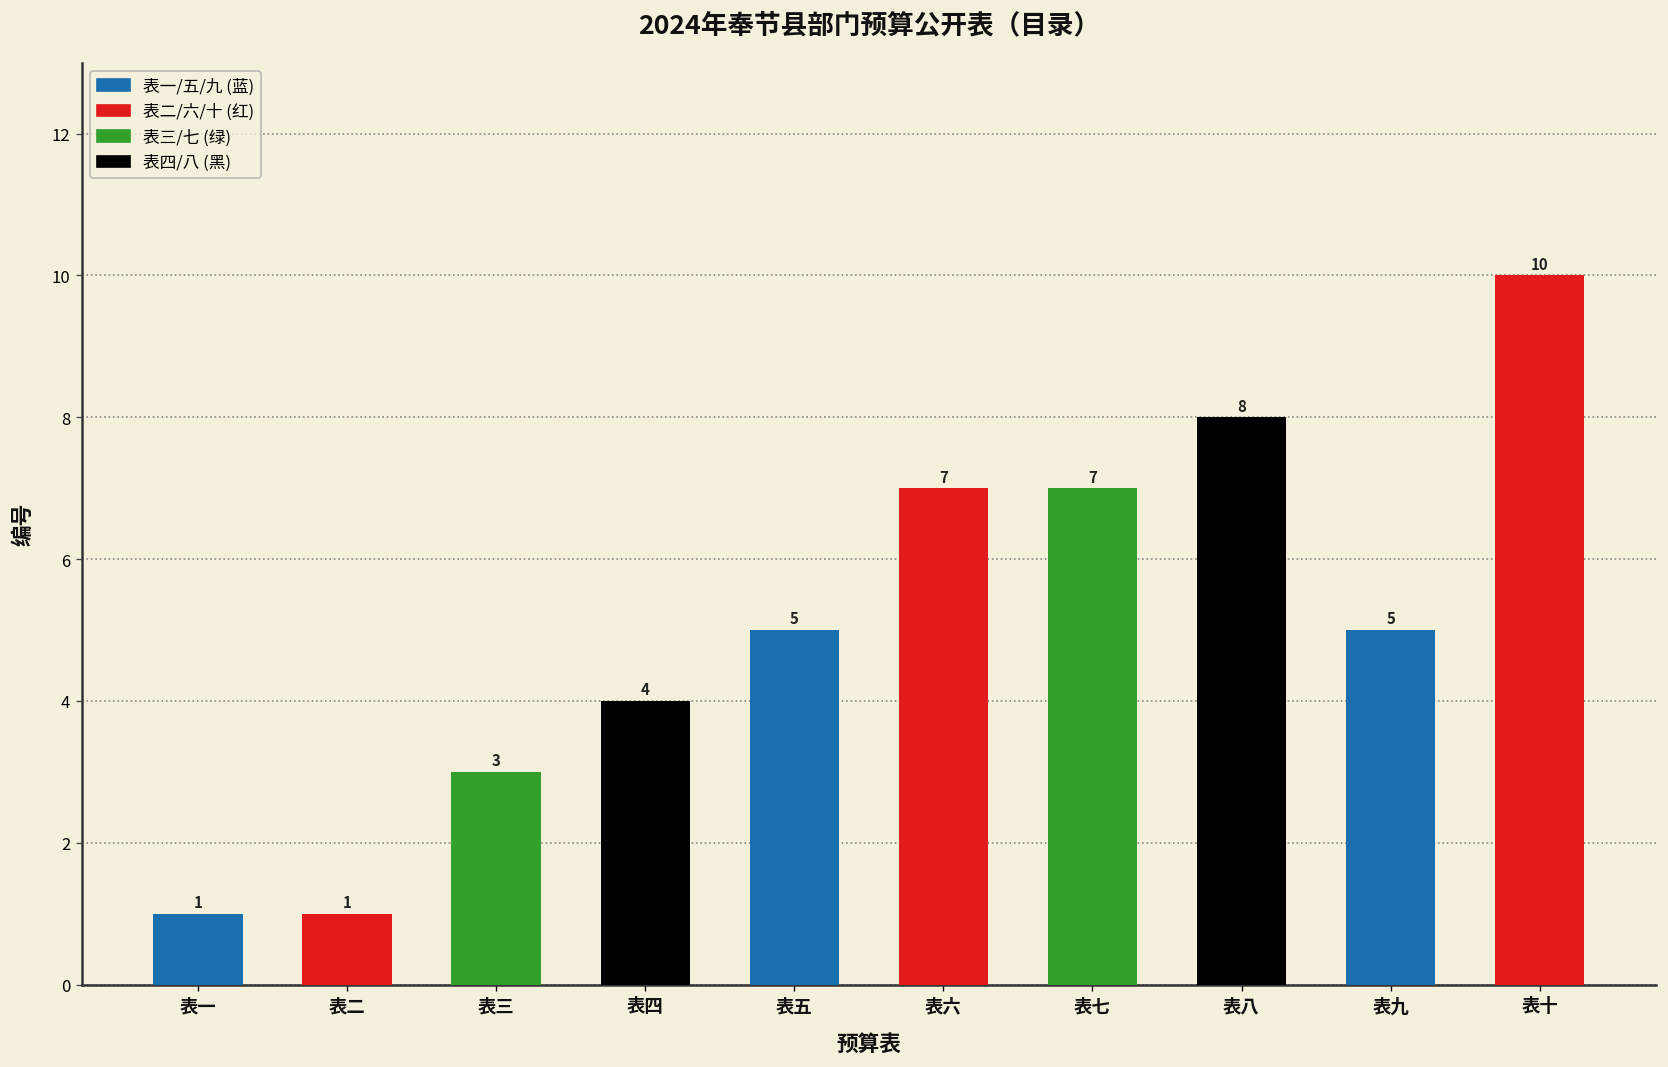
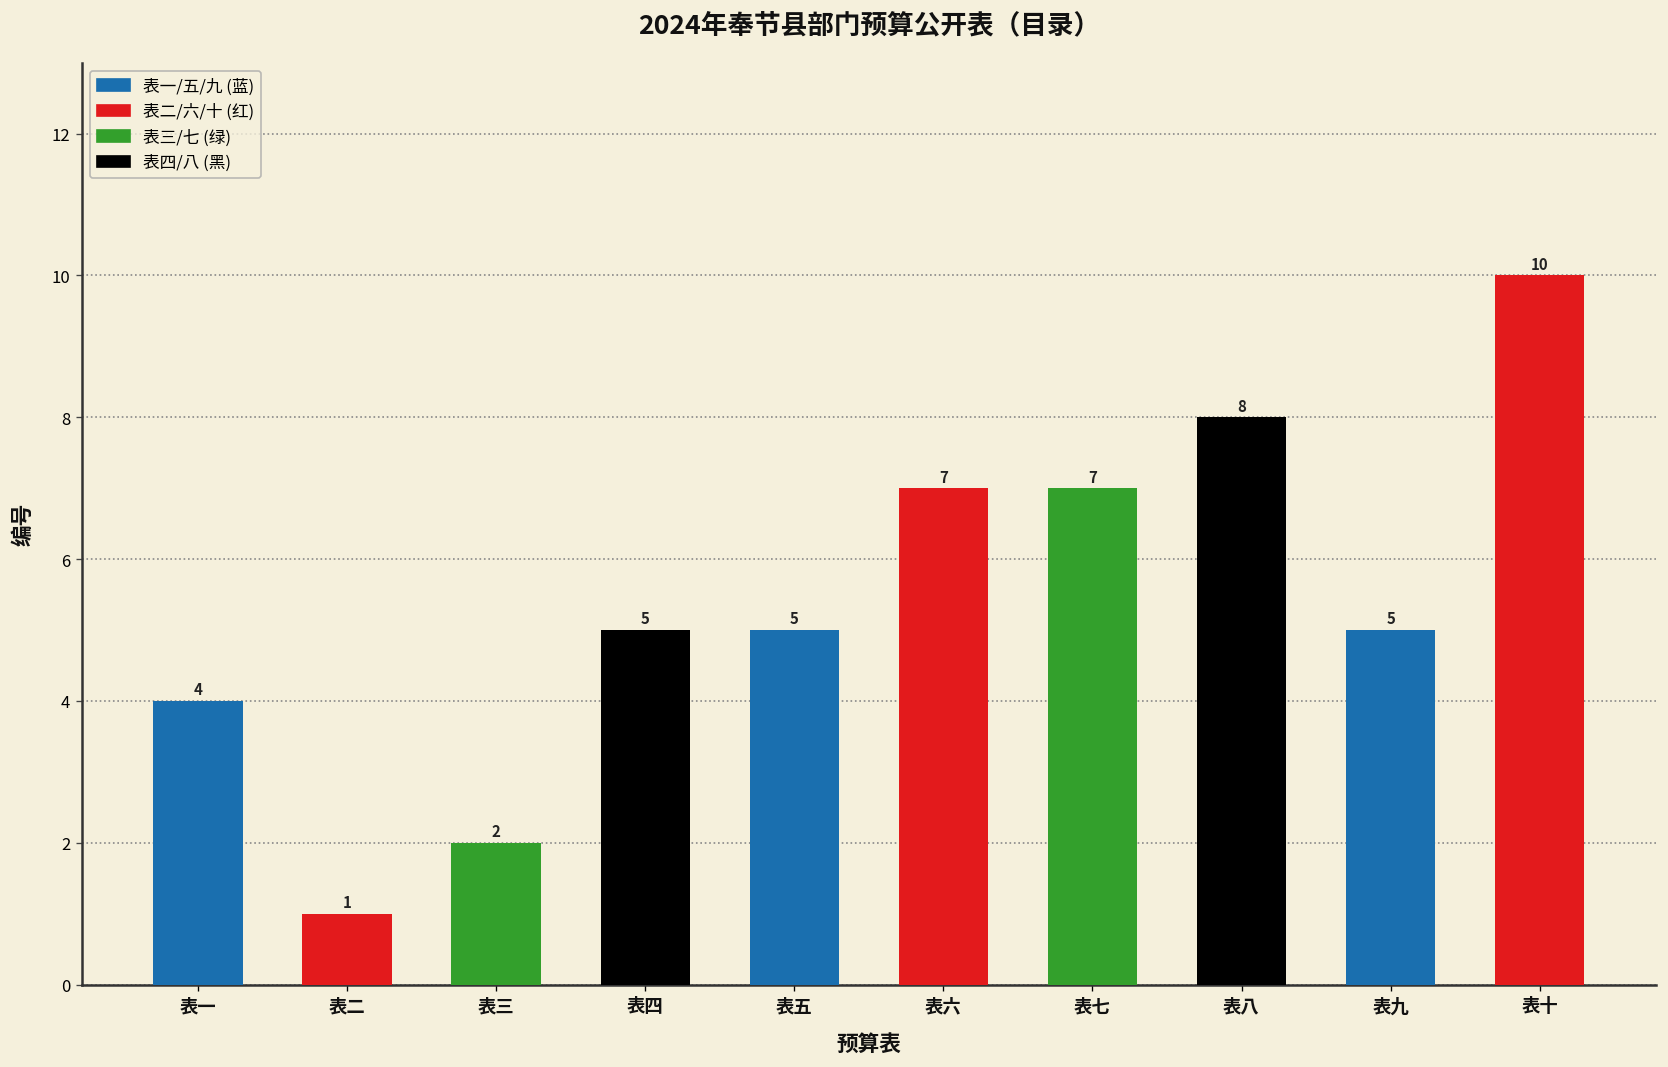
  {
-   "表一": 1,
+   "表一": 4,
    "表二": 1,
-   "表三": 3,
-   "表四": 4,
+   "表三": 2,
+   "表四": 5,
    "表五": 5,
    "表六": 7,
    "表七": 7,
    "表八": 8,
    "表九": 5,
    "表十": 10
  }
